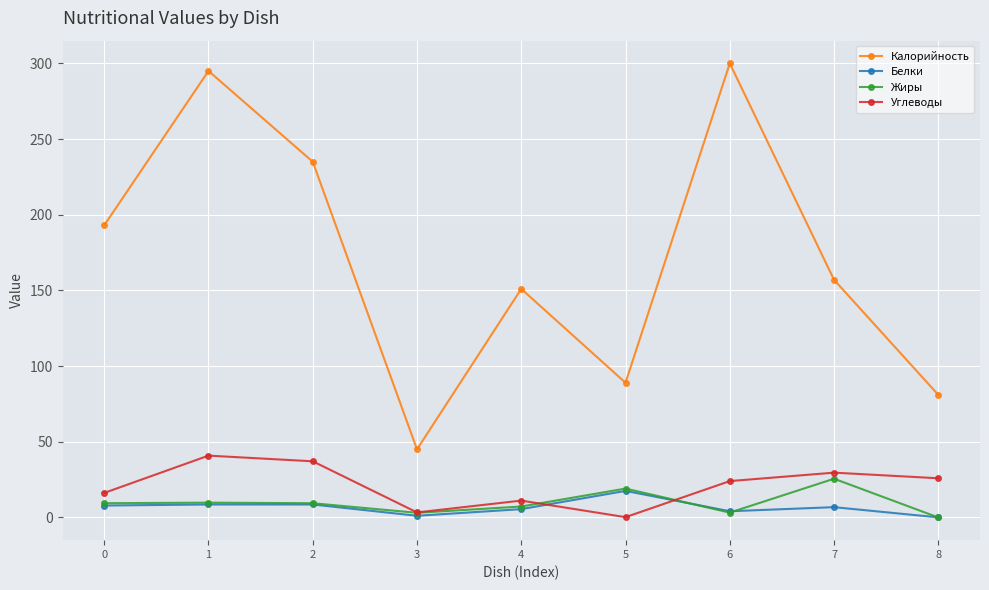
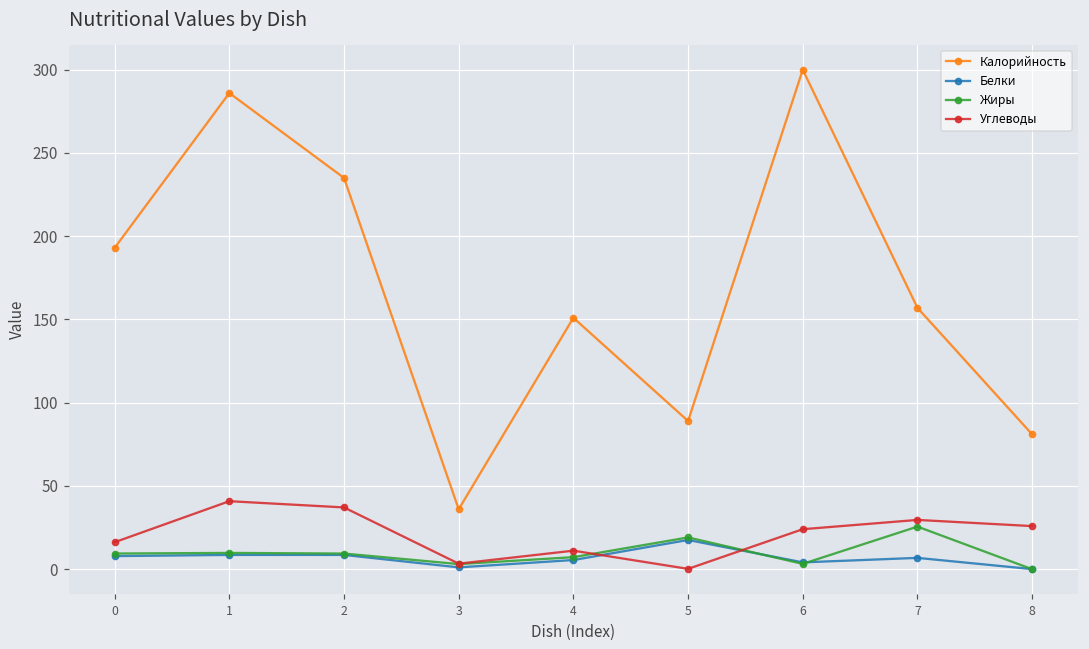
  {
    "Калорийность": {
      "0": 193,
-     "1": 295,
+     "1": 286,
      "2": 235,
-     "3": 45,
+     "3": 36,
      "4": 151,
      "5": 89,
      "6": 300,
      "7": 157,
      "8": 81
    },
    "Белки": {
      "3": 1,
      "4": 6,
      "7": 7
    },
    "Жиры": {
      "4": 7,
      "7": 26
    },
    "Углеводы": {
      "0": 16,
      "1": 41,
      "2": 37,
      "4": 11,
      "5": 0,
      "6": 24,
      "7": 30,
      "8": 26
    }
  }
